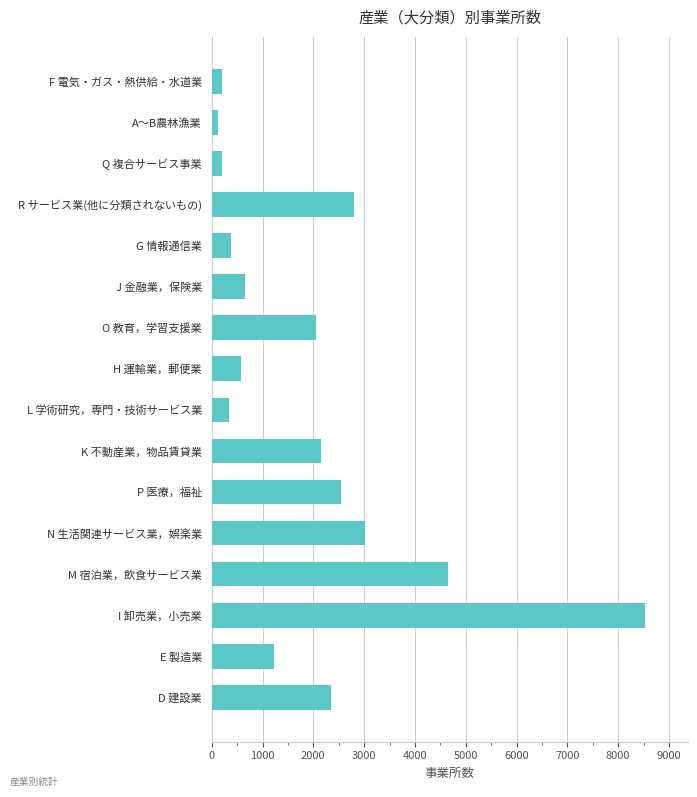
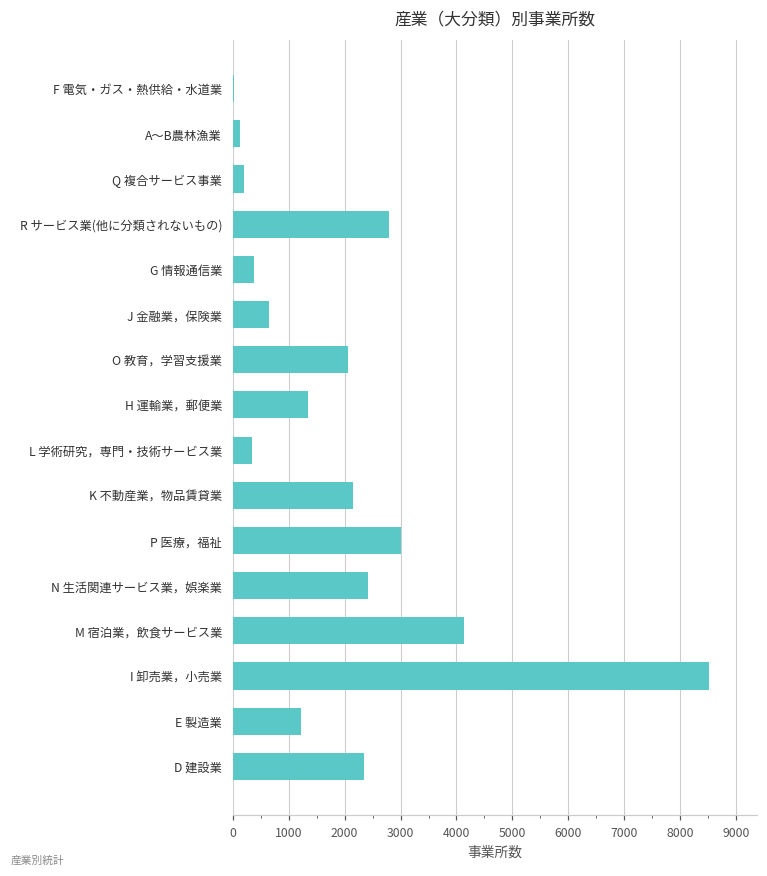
  {
-   "F 電気・ガス・熱供給・水道業": 200,
+   "F 電気・ガス・熱供給・水道業": 0,
    "A～B農林漁業": 100,
    "Q 複合サービス事業": 200,
    "R サービス業(他に分類されないもの)": 2800,
    "G 情報通信業": 400,
    "J 金融業，保険業": 700,
    "O 教育，学習支援業": 2100,
-   "H 運輸業，郵便業": 600,
+   "H 運輸業，郵便業": 1300,
    "L 学術研究，専門・技術サービス業": 300,
    "K 不動産業，物品賃貸業": 2100,
-   "P 医療，福祉": 2600,
-   "N 生活関連サービス業，娯楽業": 3000,
-   "M 宿泊業，飲食サービス業": 4700,
+   "P 医療，福祉": 3000,
+   "N 生活関連サービス業，娯楽業": 2400,
+   "M 宿泊業，飲食サービス業": 4100,
    "I 卸売業，小売業": 8500,
    "E 製造業": 1200,
    "D 建設業": 2300
  }
